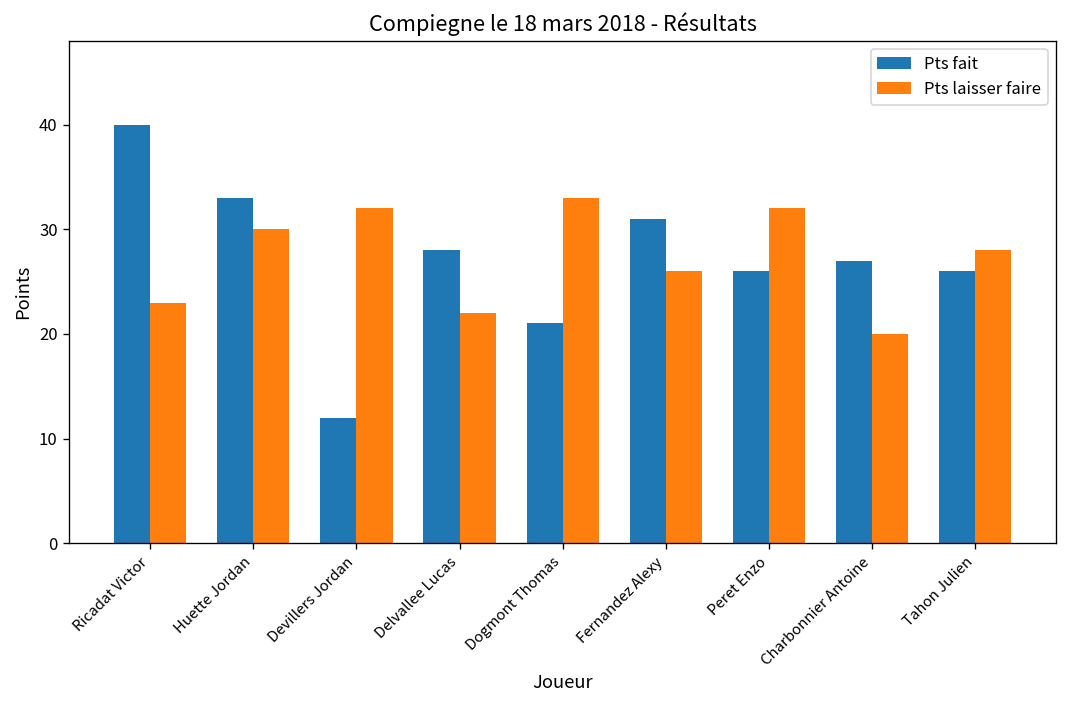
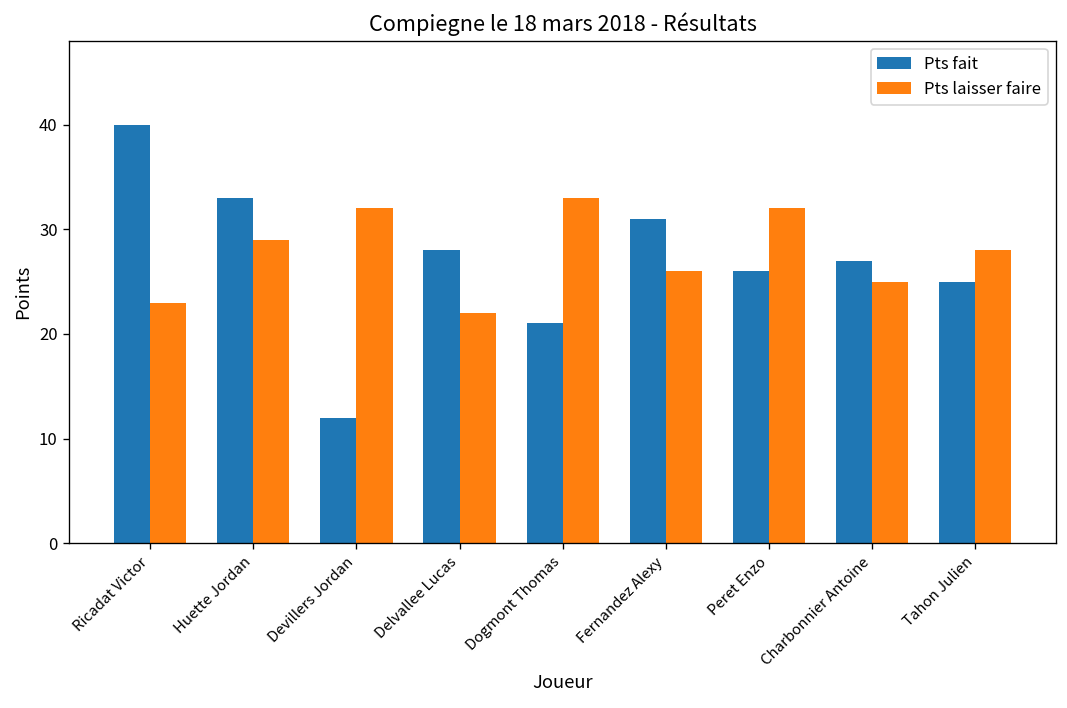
  {
    "Pts fait": {
      "Ricadat Victor": 40,
      "Huette Jordan": 33,
      "Devillers Jordan": 12,
      "Delvallee Lucas": 28,
      "Dogmont Thomas": 21,
      "Fernandez Alexy": 31,
      "Peret Enzo": 26,
      "Charbonnier Antoine": 27,
-     "Tahon Julien": 26
+     "Tahon Julien": 25
    },
    "Pts laisser faire": {
      "Ricadat Victor": 23,
-     "Huette Jordan": 30,
+     "Huette Jordan": 29,
      "Devillers Jordan": 32,
      "Delvallee Lucas": 22,
      "Dogmont Thomas": 33,
      "Fernandez Alexy": 26,
      "Peret Enzo": 32,
-     "Charbonnier Antoine": 20,
+     "Charbonnier Antoine": 25,
      "Tahon Julien": 28
    }
  }
